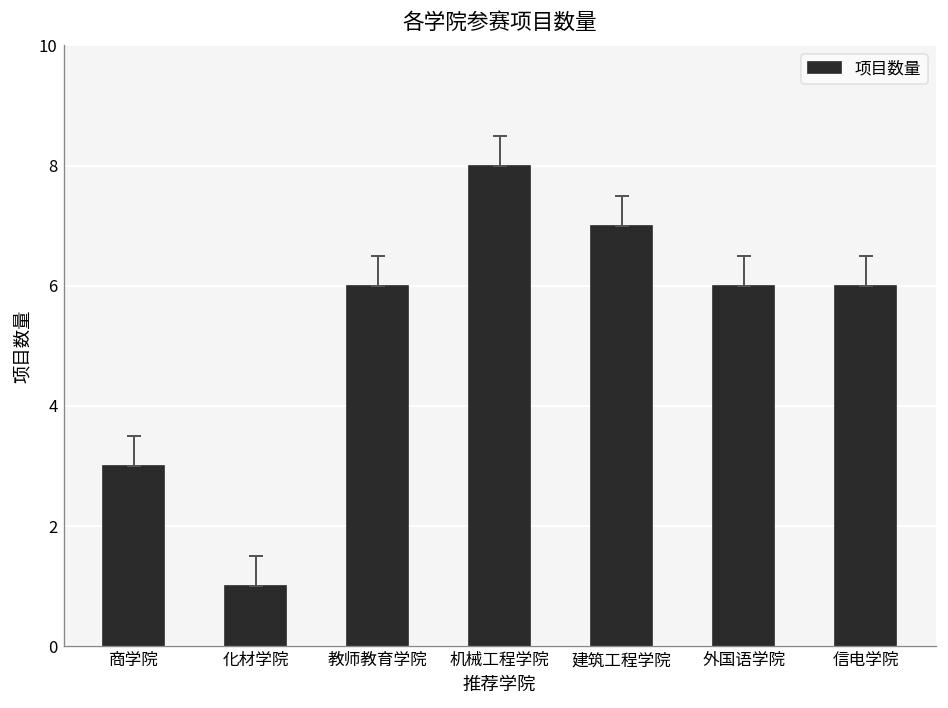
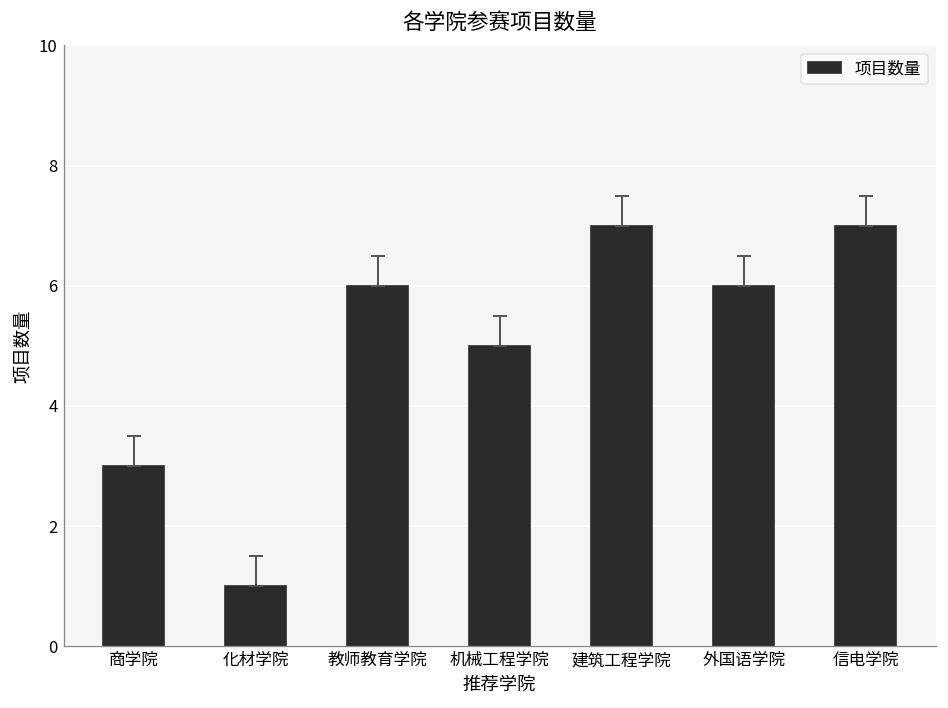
  {
    "项目数量": {
      "商学院": 3,
      "化材学院": 1,
      "教师教育学院": 6,
-     "机械工程学院": 8,
+     "机械工程学院": 5,
      "建筑工程学院": 7,
      "外国语学院": 6,
-     "信电学院": 6
+     "信电学院": 7
    }
  }
